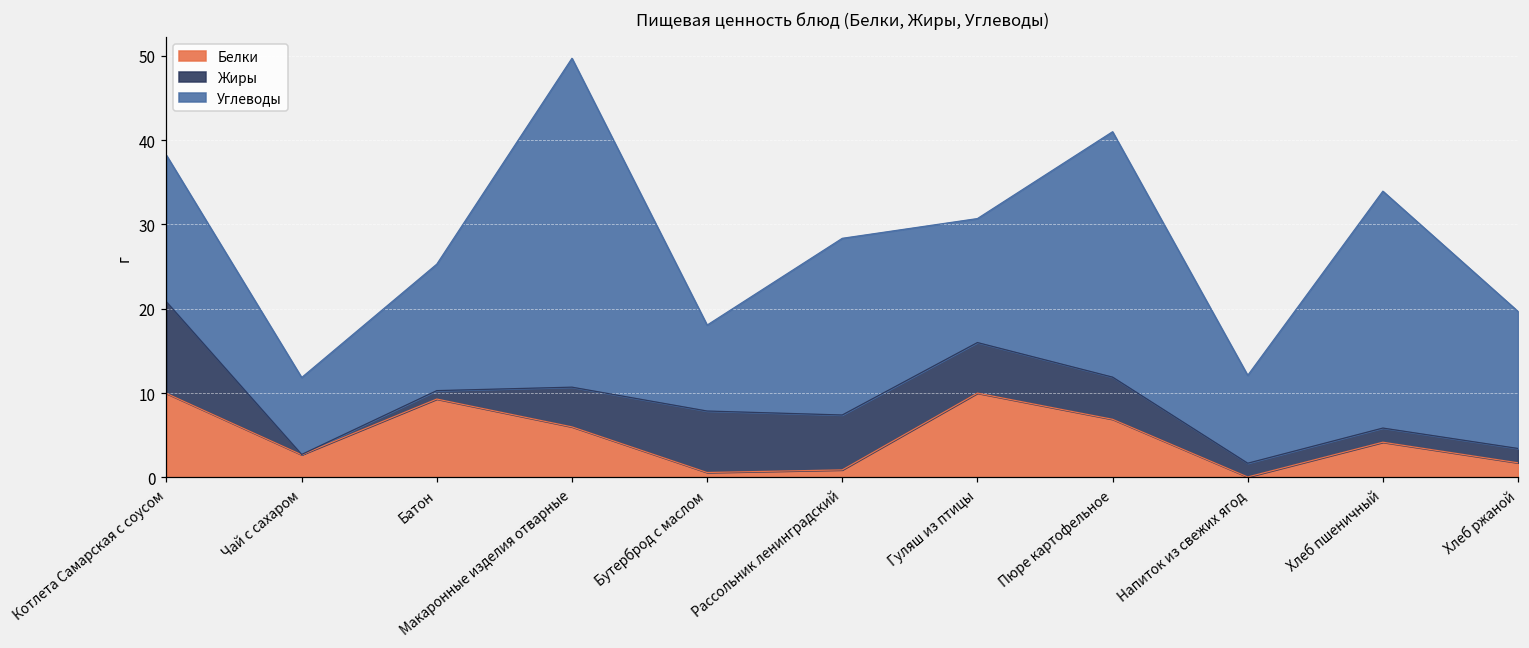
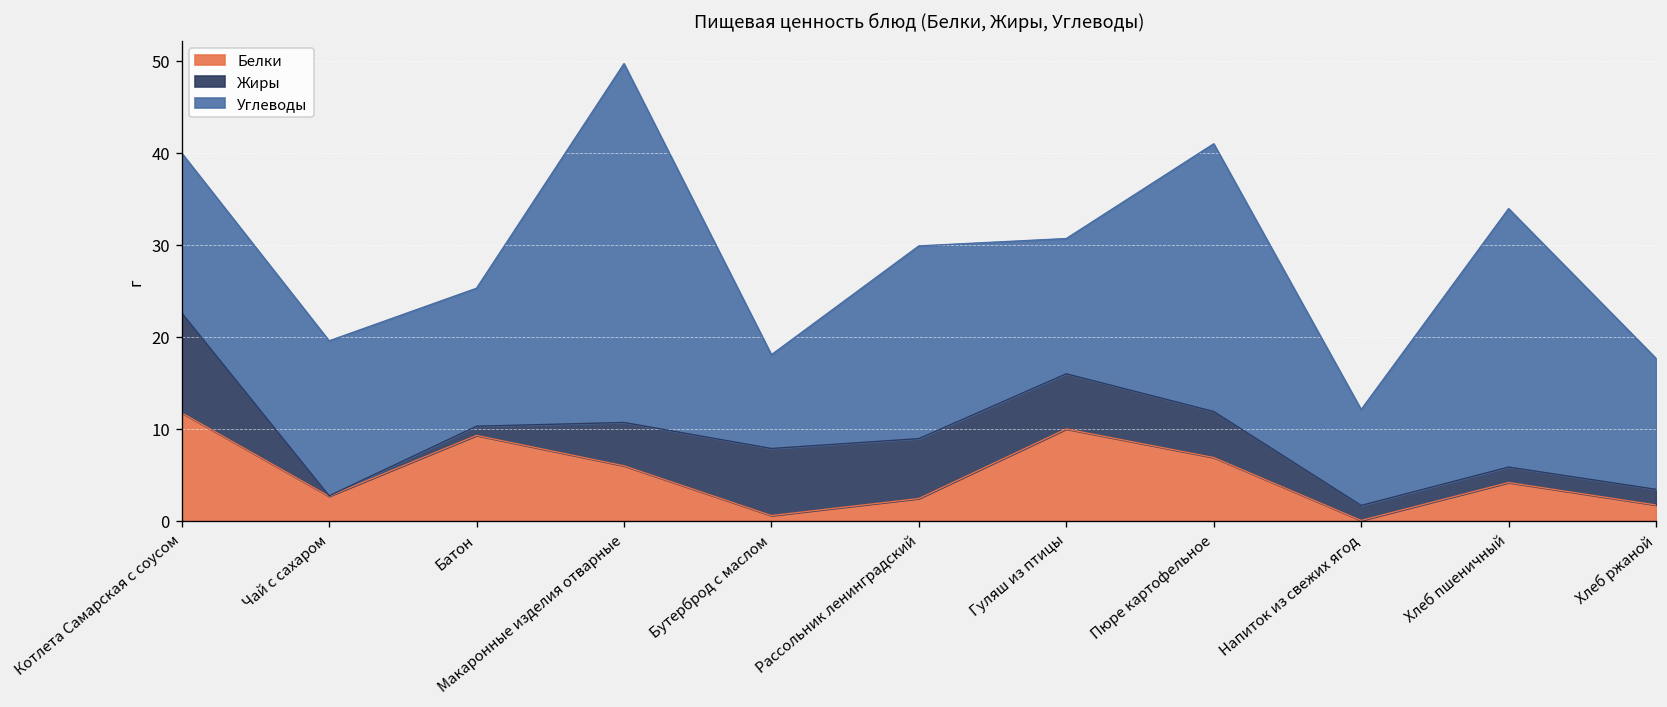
  {
    "Белки": {
-     "Котлета Самарская с соусом": 10,
+     "Котлета Самарская с соусом": 12,
      "Батон": 9,
      "Макаронные изделия отварные": 6,
      "Бутерброд с маслом": 1,
-     "Рассольник ленинградский": 1,
+     "Рассольник ленинградский": 2,
      "Гуляш из птицы": 10,
      "Пюре картофельное": 7,
      "Напиток из свежих ягод": 0,
      "Хлеб пшеничный": 4,
      "Хлеб ржаной": 2
    },
    "Жиры": {
      "Котлета Самарская с соусом": 11,
      "Батон": 1,
      "Макаронные изделия отварные": 5,
      "Бутерброд с маслом": 7,
      "Рассольник ленинградский": 7,
      "Гуляш из птицы": 6,
      "Пюре картофельное": 5,
      "Напиток из свежих ягод": 2,
      "Хлеб пшеничный": 2,
      "Хлеб ржаной": 2
    },
    "Углеводы": {
      "Котлета Самарская с соусом": 17,
-     "Чай с сахаром": 9,
+     "Чай с сахаром": 17,
      "Батон": 15,
      "Макаронные изделия отварные": 39,
      "Бутерброд с маслом": 10,
      "Рассольник ленинградский": 21,
      "Гуляш из птицы": 15,
      "Пюре картофельное": 29,
      "Напиток из свежих ягод": 10,
      "Хлеб пшеничный": 28,
-     "Хлеб ржаной": 16
+     "Хлеб ржаной": 14
    }
  }
